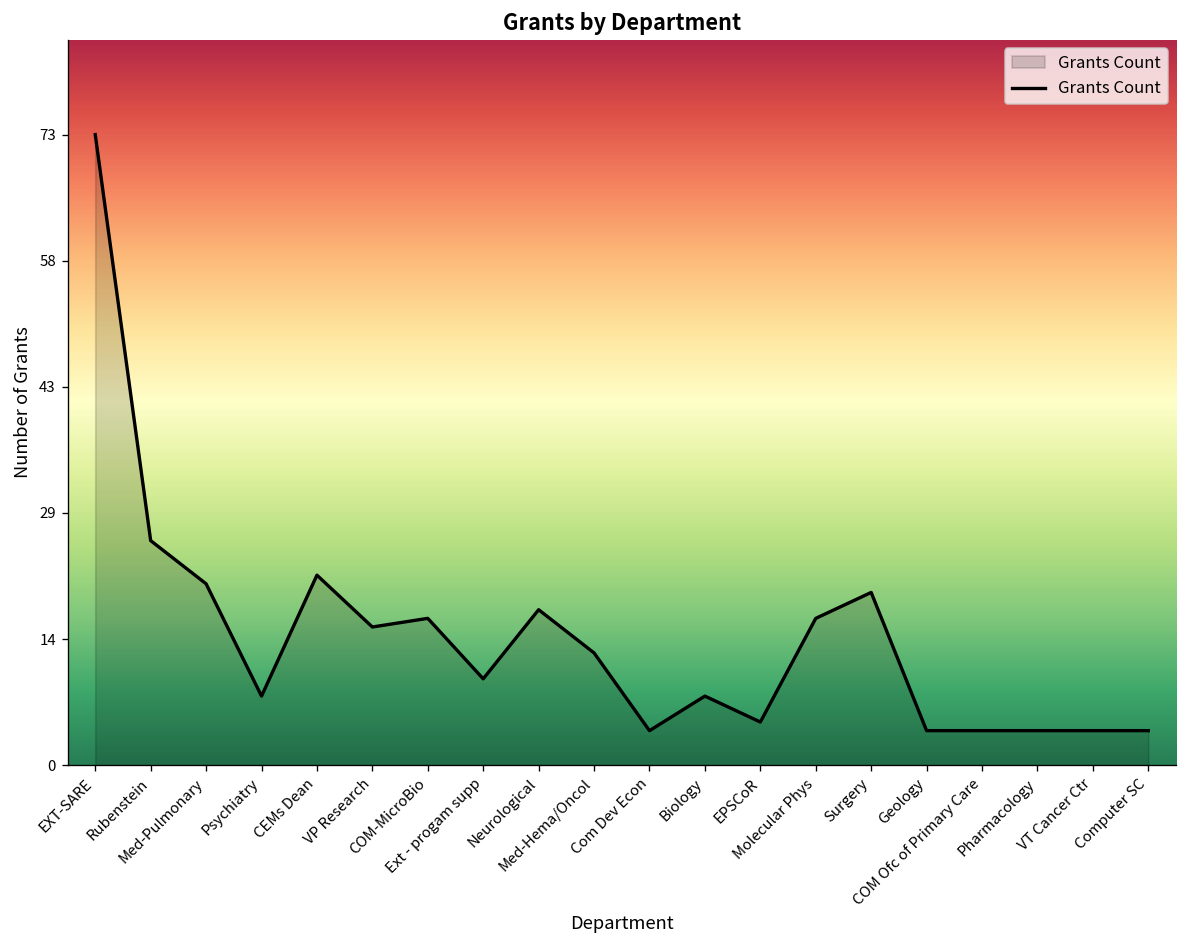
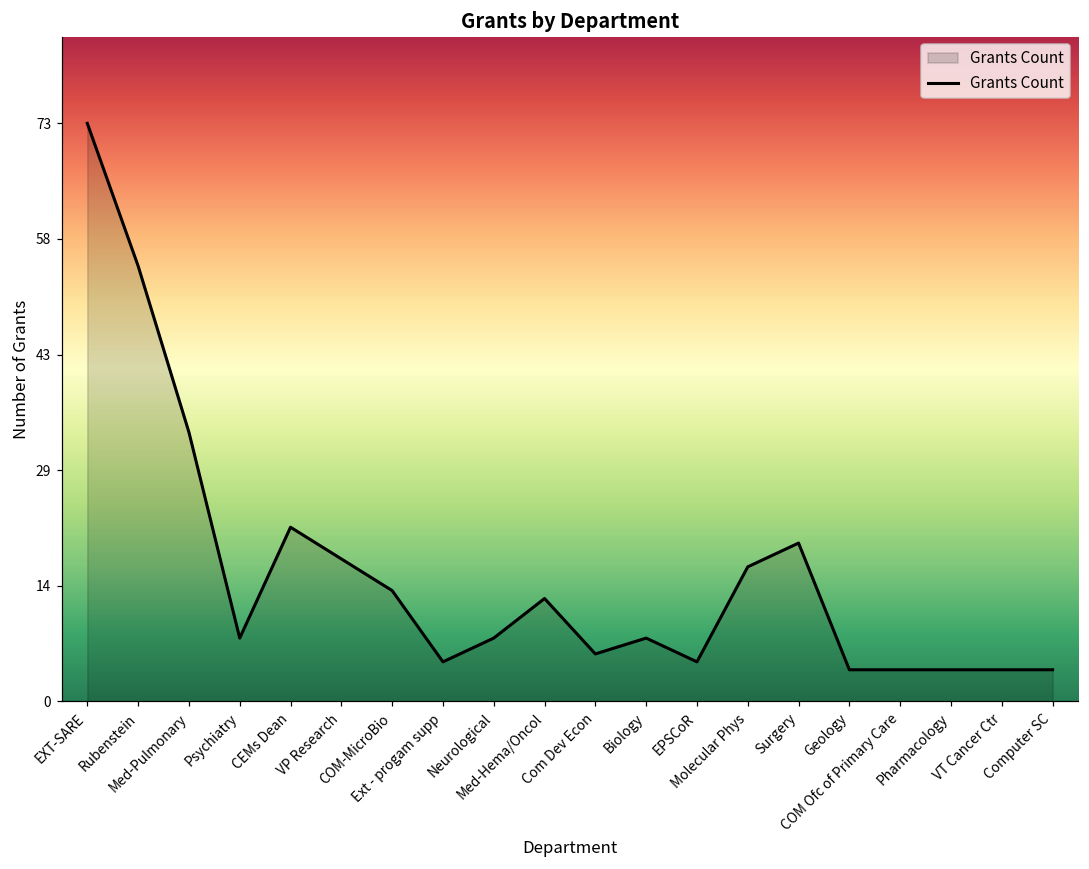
  {
    "EXT-SARE": 73,
-   "Rubenstein": 26,
-   "Med-Pulmonary": 21,
+   "Rubenstein": 55,
+   "Med-Pulmonary": 34,
    "Psychiatry": 8,
    "CEMs Dean": 22,
-   "VP Research": 16,
-   "COM-MicroBio": 17,
-   "Ext - progam supp": 10,
-   "Neurological": 18,
+   "VP Research": 18,
+   "COM-MicroBio": 14,
+   "Ext - progam supp": 5,
+   "Neurological": 8,
    "Med-Hema/Oncol": 13,
-   "Com Dev Econ": 4,
+   "Com Dev Econ": 6,
    "Biology": 8,
    "EPSCoR": 5,
    "Molecular Phys": 17,
    "Surgery": 20,
    "Geology": 4,
    "COM Ofc of Primary Care": 4,
    "Pharmacology": 4,
    "VT Cancer Ctr": 4,
    "Computer SC": 4
  }
